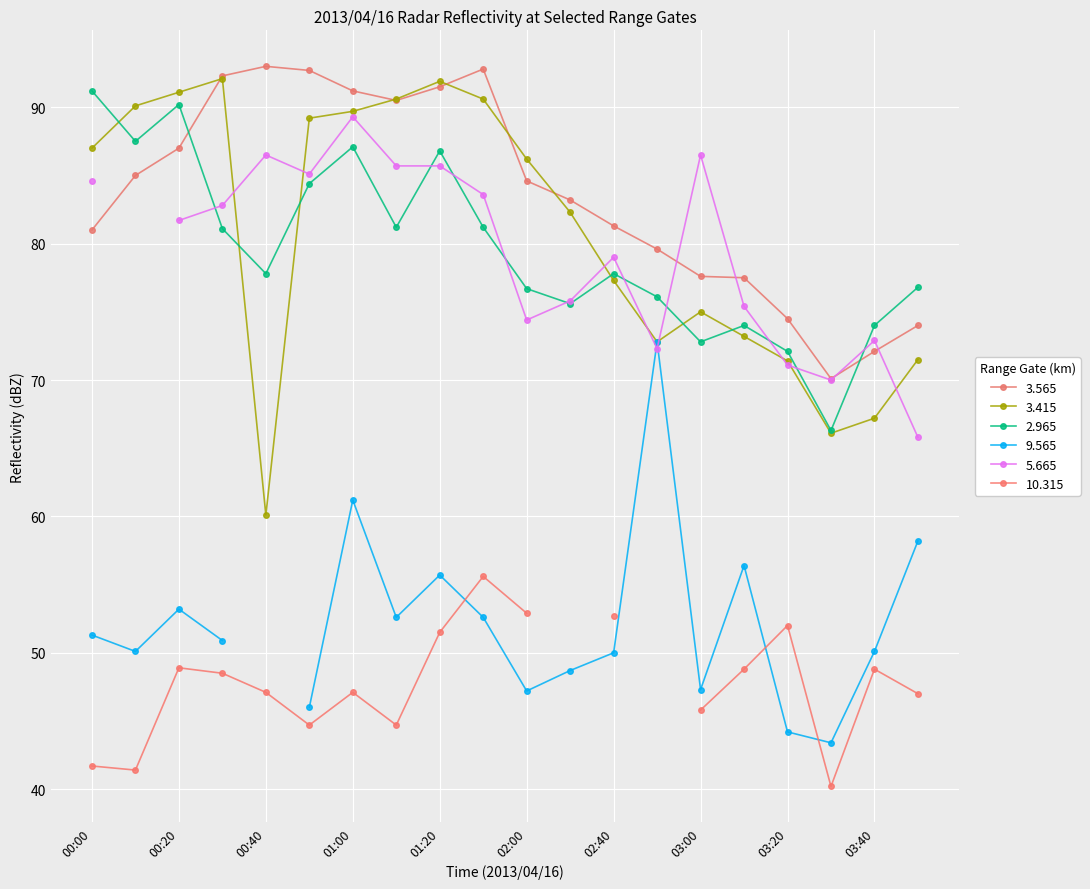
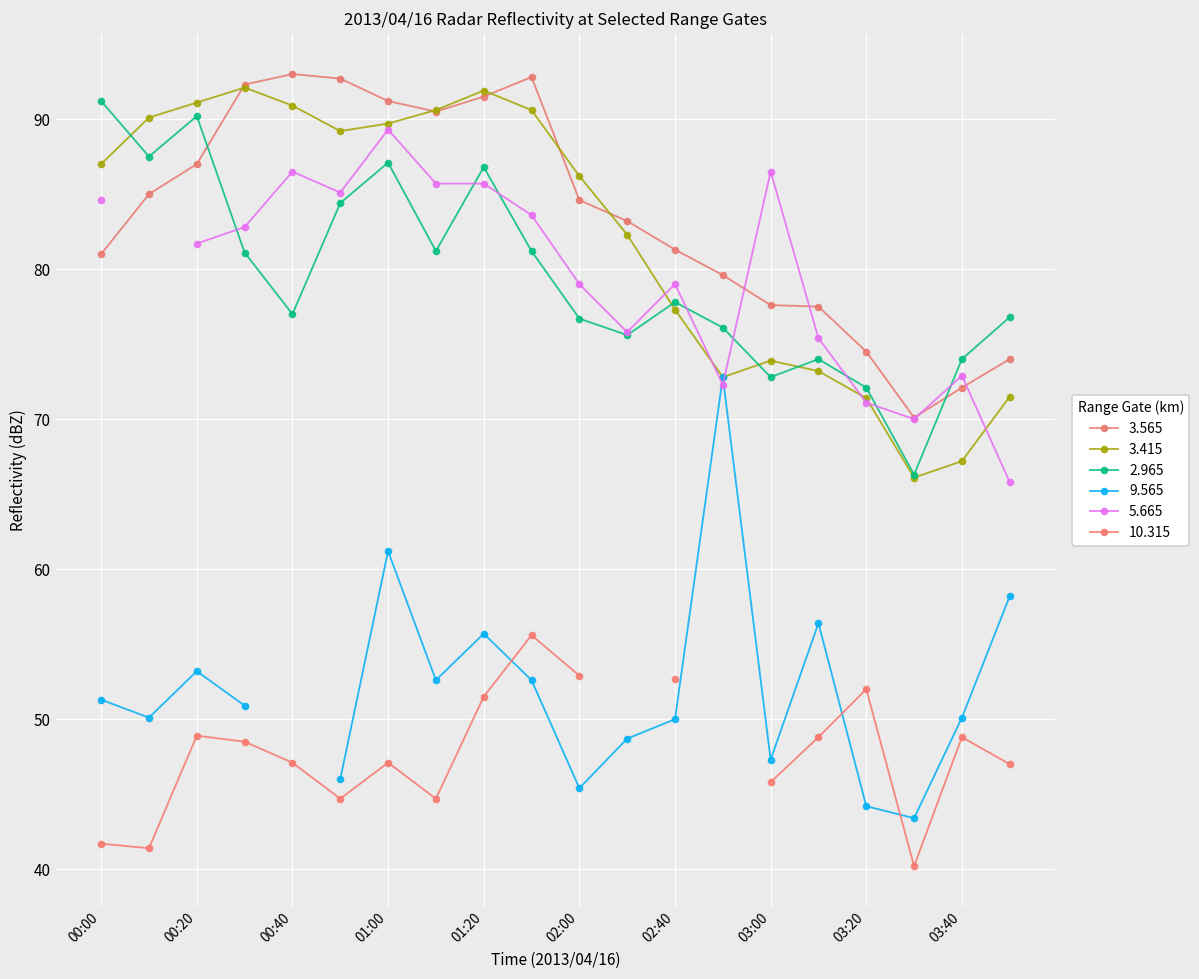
  {
    "3.415": {
      "00:00": 87.0,
      "00:20": 91.1,
-     "00:40": 60.1,
+     "00:40": 90.9,
      "01:00": 89.7,
      "01:20": 91.9,
      "02:00": 86.2,
      "02:40": 77.3,
-     "03:00": 75.0,
+     "03:00": 73.9,
      "03:20": 71.4,
      "03:40": 67.2
    },
    "2.965": {
      "00:00": 91.2,
      "00:20": 90.2,
-     "00:40": 77.8,
+     "00:40": 77.0,
      "01:00": 87.1,
      "01:20": 86.8,
      "02:00": 76.7,
      "02:40": 77.8,
      "03:00": 72.8,
      "03:20": 72.1,
      "03:40": 74.0
    },
    "9.565": {
      "00:00": 51.3,
      "00:20": 53.2,
      "01:00": 61.2,
      "01:20": 55.7,
-     "02:00": 47.2,
+     "02:00": 45.4,
      "02:40": 50.0,
      "03:00": 47.3,
      "03:20": 44.2,
      "03:40": 50.1
    },
    "5.665": {
      "00:00": 84.6,
      "00:20": 81.7,
      "00:40": 86.5,
      "01:00": 89.3,
      "01:20": 85.7,
-     "02:00": 74.4,
+     "02:00": 79.0,
      "02:40": 79.0,
      "03:00": 86.5,
      "03:20": 71.1,
      "03:40": 72.9
    }
  }
